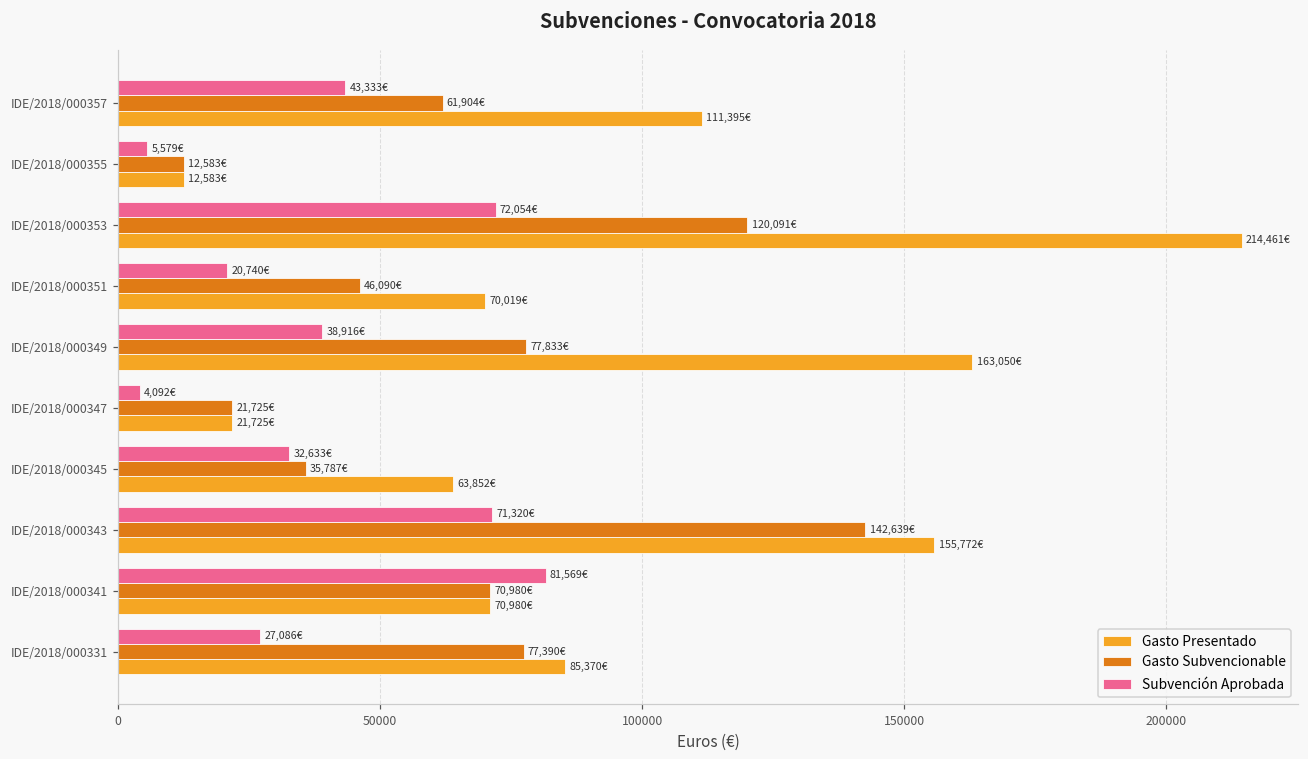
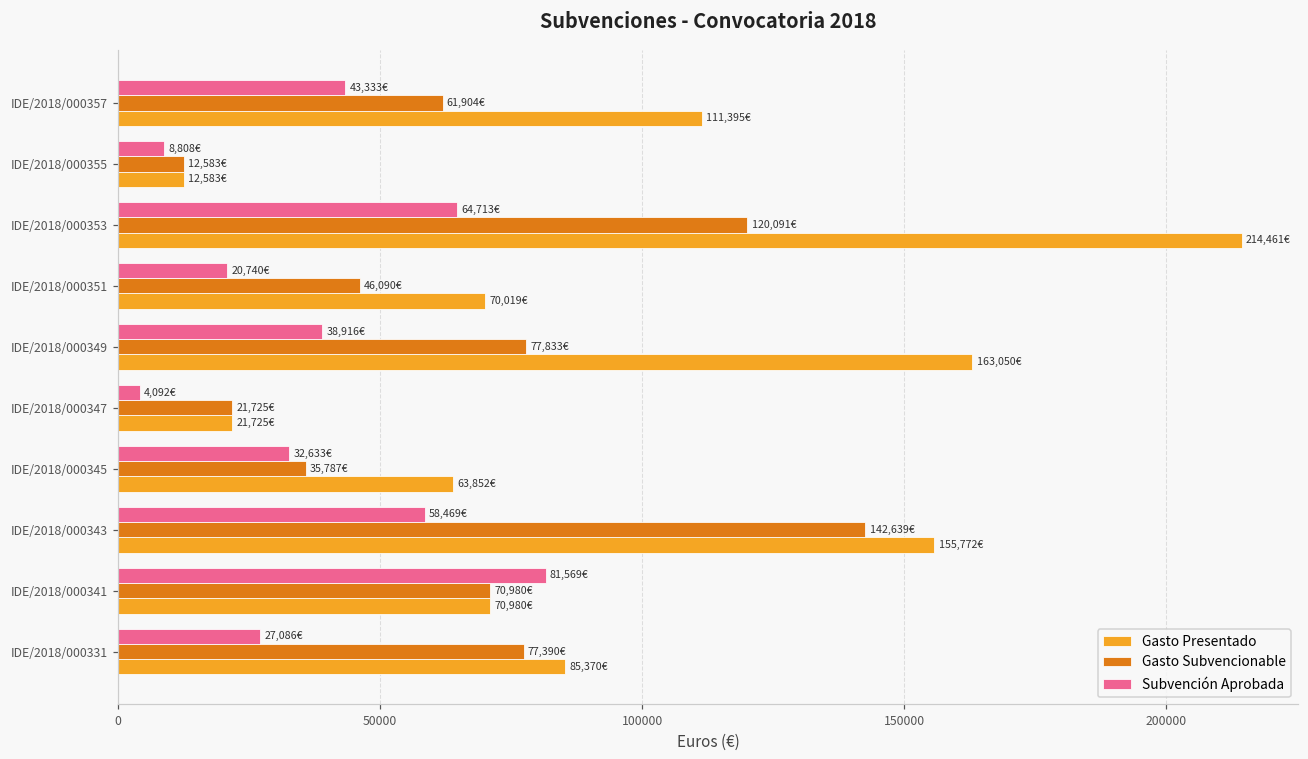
  {
    "Subvención Aprobada": {
      "IDE/2018/000357": "43,333€",
-     "IDE/2018/000355": "5,579€",
-     "IDE/2018/000353": "72,054€",
+     "IDE/2018/000355": "8,808€",
+     "IDE/2018/000353": "64,713€",
      "IDE/2018/000351": "20,740€",
      "IDE/2018/000349": "38,916€",
      "IDE/2018/000347": "4,092€",
      "IDE/2018/000345": "32,633€",
-     "IDE/2018/000343": "71,320€",
+     "IDE/2018/000343": "58,469€",
      "IDE/2018/000341": "81,569€",
      "IDE/2018/000331": "27,086€"
    }
  }
